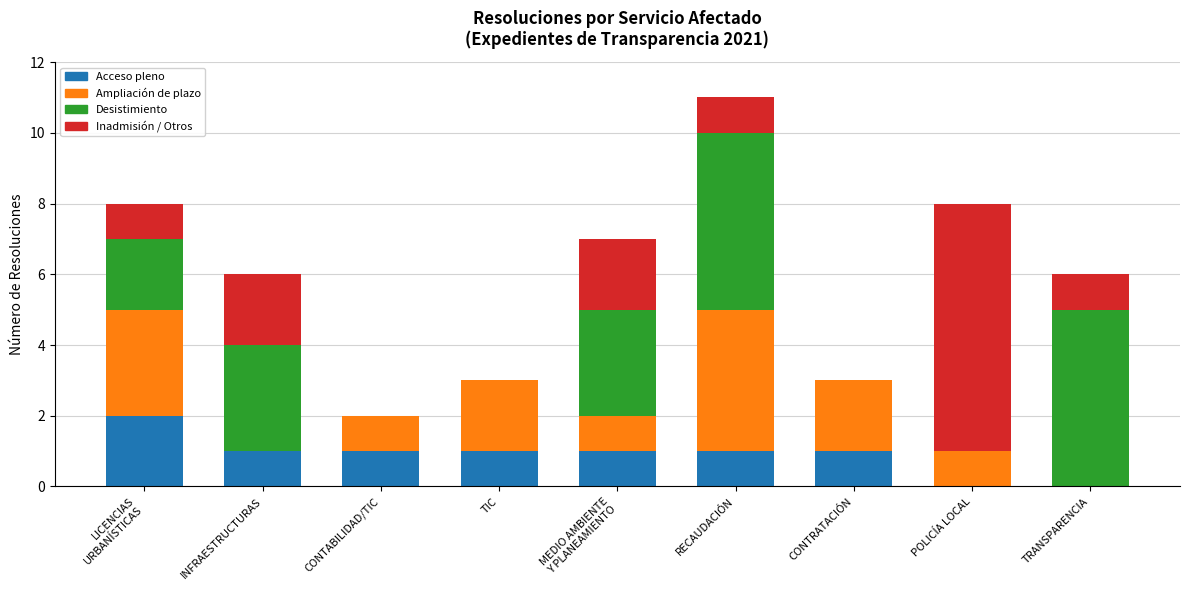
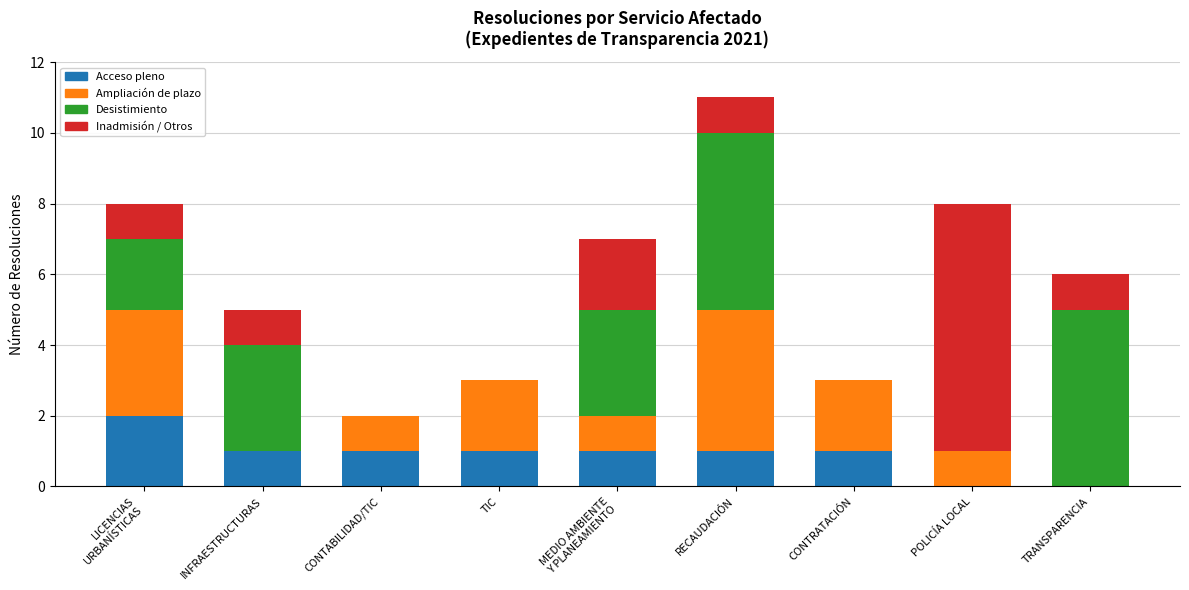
  {
    "Acceso pleno": {
      "LICENCIAS URBANÍSTICAS": 2,
      "INFRAESTRUCTURAS": 1,
      "CONTABILIDAD/TIC": 1,
      "TIC": 1,
      "MEDIO AMBIENTE Y PLANEAMIENTO": 1,
      "RECAUDACIÓN": 1,
      "CONTRATACIÓN": 1,
      "POLICÍA LOCAL": 0,
      "TRANSPARENCIA": 0
    },
    "Desistimiento": {
      "LICENCIAS URBANÍSTICAS": 2,
      "INFRAESTRUCTURAS": 3,
      "CONTABILIDAD/TIC": 0,
      "TIC": 0,
      "MEDIO AMBIENTE Y PLANEAMIENTO": 3,
      "RECAUDACIÓN": 5,
      "CONTRATACIÓN": 0,
      "POLICÍA LOCAL": 0,
      "TRANSPARENCIA": 5
    },
    "Inadmisión / Otros": {
      "LICENCIAS URBANÍSTICAS": 1,
-     "INFRAESTRUCTURAS": 2,
+     "INFRAESTRUCTURAS": 1,
      "CONTABILIDAD/TIC": 0,
      "TIC": 0,
      "MEDIO AMBIENTE Y PLANEAMIENTO": 2,
      "RECAUDACIÓN": 1,
      "CONTRATACIÓN": 0,
      "POLICÍA LOCAL": 7,
      "TRANSPARENCIA": 1
    }
  }
